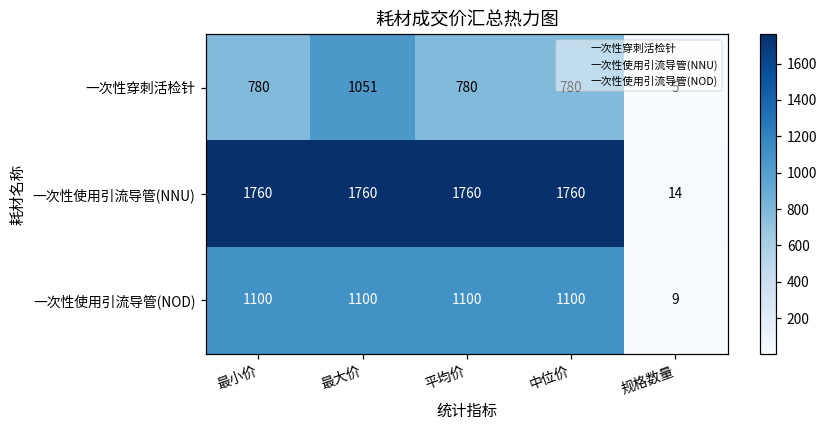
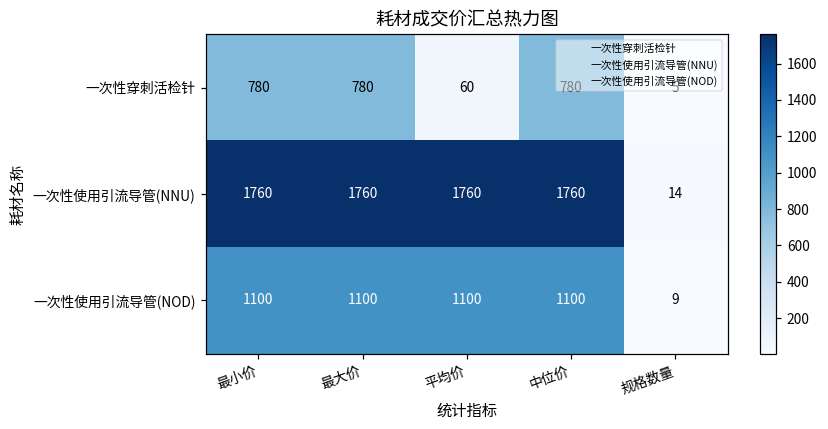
  {
    "一次性穿刺活检针": {
      "最小价": 780,
-     "最大价": 1051,
-     "平均价": 780
+     "最大价": 780,
+     "平均价": 60
    },
    "一次性使用引流导管(NNU)": {
      "最小价": 1760,
      "最大价": 1760,
      "平均价": 1760,
      "中位价": 1760,
      "规格数量": 14
    },
    "一次性使用引流导管(NOD)": {
      "最小价": 1100,
      "最大价": 1100,
      "平均价": 1100,
      "中位价": 1100,
      "规格数量": 9
    }
  }
